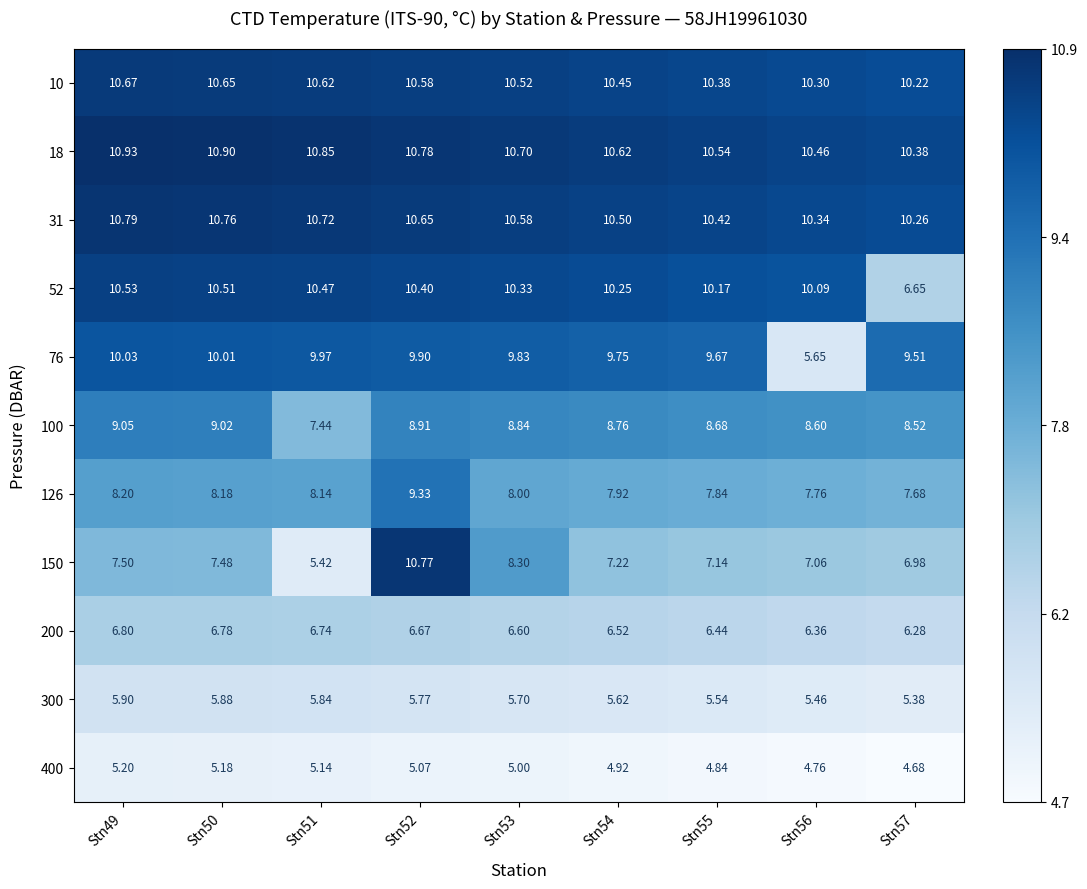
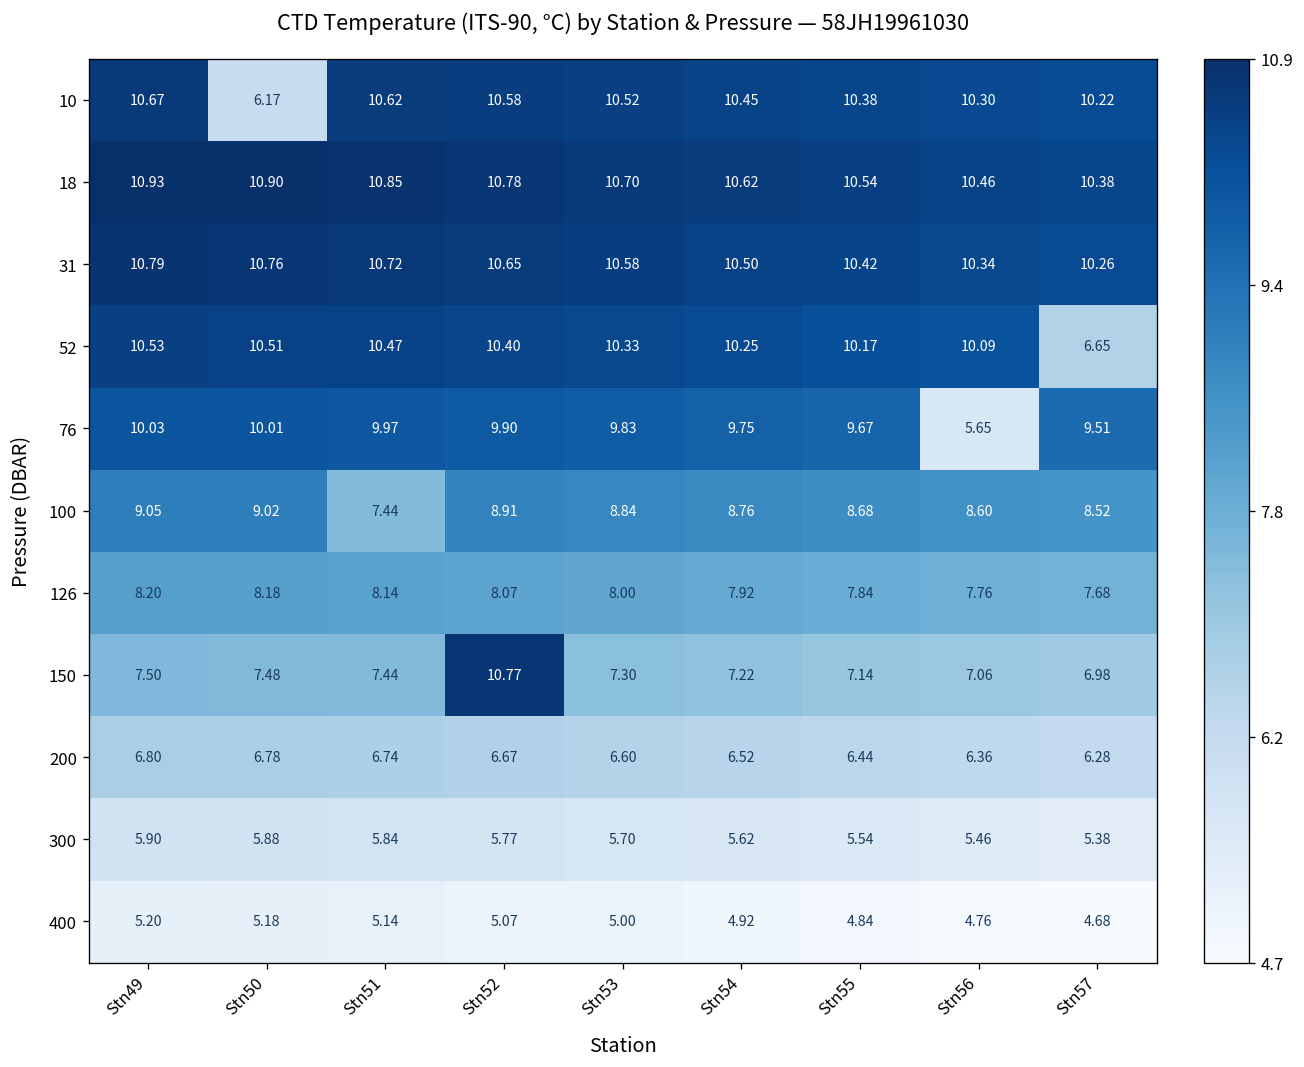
  {
    "10": {
      "Stn49": 10.67,
-     "Stn50": 10.65,
+     "Stn50": 6.17,
      "Stn51": 10.62,
      "Stn52": 10.58,
      "Stn53": 10.52,
      "Stn54": 10.45,
      "Stn55": 10.38,
      "Stn56": 10.30,
      "Stn57": 10.22
    },
    "18": {
      "Stn49": 10.93,
      "Stn50": 10.90,
      "Stn51": 10.85,
      "Stn52": 10.78,
      "Stn53": 10.70,
      "Stn54": 10.62,
      "Stn55": 10.54,
      "Stn56": 10.46,
      "Stn57": 10.38
    },
    "31": {
      "Stn49": 10.79,
      "Stn50": 10.76,
      "Stn51": 10.72,
      "Stn52": 10.65,
      "Stn53": 10.58,
      "Stn54": 10.50,
      "Stn55": 10.42,
      "Stn56": 10.34,
      "Stn57": 10.26
    },
    "52": {
      "Stn49": 10.53,
      "Stn50": 10.51,
      "Stn51": 10.47,
      "Stn52": 10.40,
      "Stn53": 10.33,
      "Stn54": 10.25,
      "Stn55": 10.17,
      "Stn56": 10.09,
      "Stn57": 6.65
    },
    "76": {
      "Stn49": 10.03,
      "Stn50": 10.01,
      "Stn51": 9.97,
      "Stn52": 9.90,
      "Stn53": 9.83,
      "Stn54": 9.75,
      "Stn55": 9.67,
      "Stn56": 5.65,
      "Stn57": 9.51
    },
    "100": {
      "Stn49": 9.05,
      "Stn50": 9.02,
      "Stn51": 7.44,
      "Stn52": 8.91,
      "Stn53": 8.84,
      "Stn54": 8.76,
      "Stn55": 8.68,
      "Stn56": 8.60,
      "Stn57": 8.52
    },
    "126": {
      "Stn49": 8.20,
      "Stn50": 8.18,
      "Stn51": 8.14,
-     "Stn52": 9.33,
+     "Stn52": 8.07,
      "Stn53": 8.00,
      "Stn54": 7.92,
      "Stn55": 7.84,
      "Stn56": 7.76,
      "Stn57": 7.68
    },
    "150": {
      "Stn49": 7.50,
      "Stn50": 7.48,
-     "Stn51": 5.42,
+     "Stn51": 7.44,
      "Stn52": 10.77,
-     "Stn53": 8.30,
+     "Stn53": 7.30,
      "Stn54": 7.22,
      "Stn55": 7.14,
      "Stn56": 7.06,
      "Stn57": 6.98
    },
    "200": {
      "Stn49": 6.80,
      "Stn50": 6.78,
      "Stn51": 6.74,
      "Stn52": 6.67,
      "Stn53": 6.60,
      "Stn54": 6.52,
      "Stn55": 6.44,
      "Stn56": 6.36,
      "Stn57": 6.28
    },
    "300": {
      "Stn49": 5.90,
      "Stn50": 5.88,
      "Stn51": 5.84,
      "Stn52": 5.77,
      "Stn53": 5.70,
      "Stn54": 5.62,
      "Stn55": 5.54,
      "Stn56": 5.46,
      "Stn57": 5.38
    },
    "400": {
      "Stn49": 5.20,
      "Stn50": 5.18,
      "Stn51": 5.14,
      "Stn52": 5.07,
      "Stn53": 5.00,
      "Stn54": 4.92,
      "Stn55": 4.84,
      "Stn56": 4.76,
      "Stn57": 4.68
    }
  }
